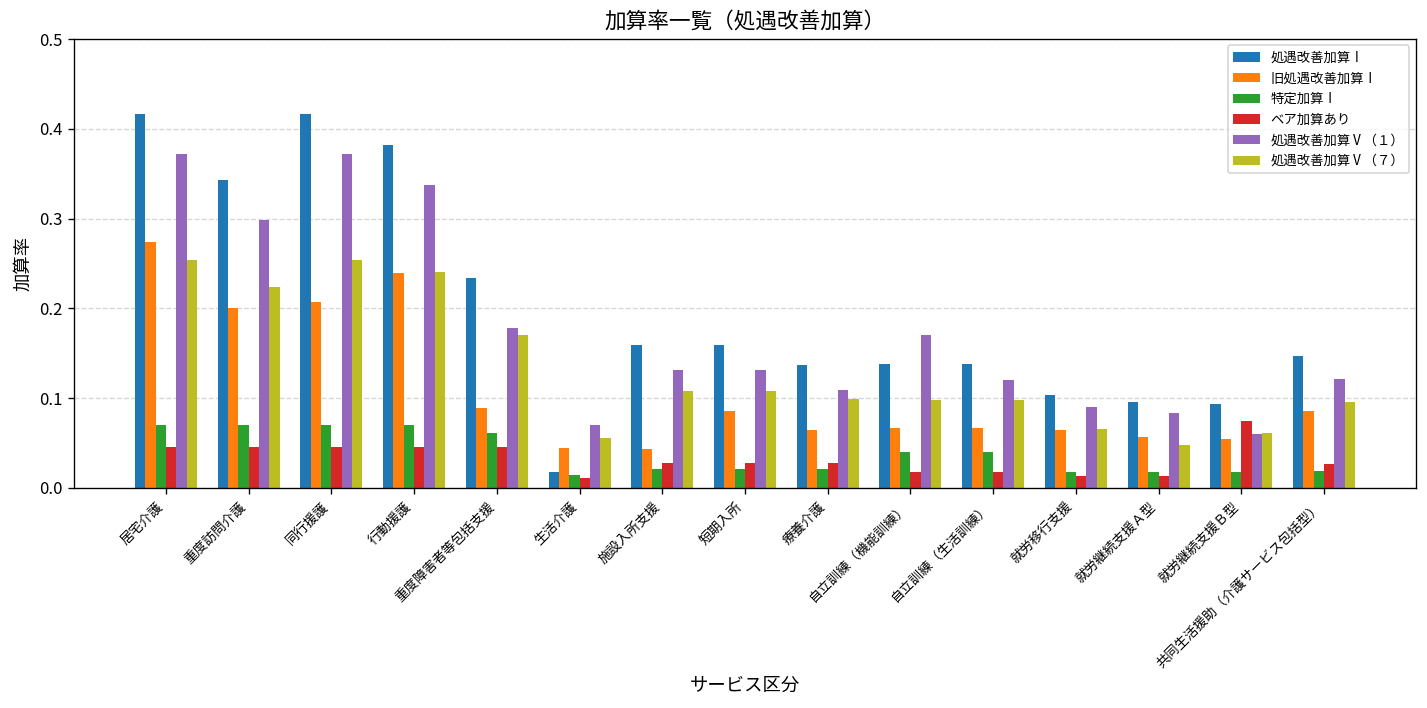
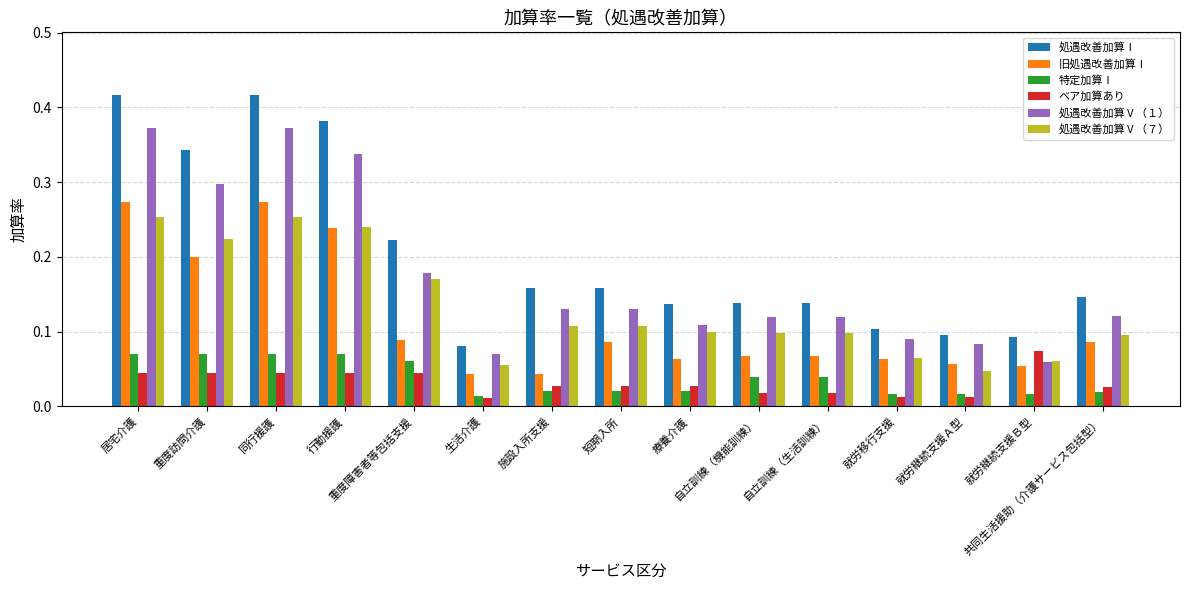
  {
    "処遇改善加算Ⅰ": {
      "居宅介護": 0.42,
      "重度訪問介護": 0.34,
      "同行援護": 0.42,
      "行動援護": 0.38,
-     "重度障害者等包括支援": 0.23,
-     "生活介護": 0.02,
+     "重度障害者等包括支援": 0.22,
+     "生活介護": 0.08,
      "施設入所支援": 0.16,
      "短期入所": 0.16,
      "療養介護": 0.14,
      "自立訓練（機能訓練）": 0.14,
      "自立訓練（生活訓練）": 0.14,
      "就労移行支援": 0.10,
      "就労継続支援Ａ型": 0.10,
      "就労継続支援Ｂ型": 0.09,
      "共同生活援助（介護サービス包括型）": 0.15
    },
    "旧処遇改善加算Ⅰ": {
      "居宅介護": 0.27,
      "重度訪問介護": 0.20,
-     "同行援護": 0.21,
+     "同行援護": 0.27,
      "行動援護": 0.24,
      "重度障害者等包括支援": 0.09,
      "生活介護": 0.04,
      "施設入所支援": 0.04,
      "短期入所": 0.09,
      "療養介護": 0.06,
      "自立訓練（機能訓練）": 0.07,
      "自立訓練（生活訓練）": 0.07,
      "就労移行支援": 0.06,
      "就労継続支援Ａ型": 0.06,
      "就労継続支援Ｂ型": 0.05,
      "共同生活援助（介護サービス包括型）": 0.09
    },
    "特定加算Ⅰ": {
      "居宅介護": 0.07,
      "重度訪問介護": 0.07,
      "同行援護": 0.07,
      "行動援護": 0.07,
      "重度障害者等包括支援": 0.06,
      "生活介護": 0.01,
      "施設入所支援": 0.02,
      "短期入所": 0.02,
      "療養介護": 0.02,
      "自立訓練（機能訓練）": 0.04,
      "自立訓練（生活訓練）": 0.04,
      "就労移行支援": 0.02,
      "就労継続支援Ａ型": 0.02,
      "就労継続支援Ｂ型": 0.02,
      "共同生活援助（介護サービス包括型）": 0.02
    },
    "ベア加算あり": {
      "居宅介護": 0.05,
      "重度訪問介護": 0.05,
      "同行援護": 0.05,
      "行動援護": 0.05,
      "重度障害者等包括支援": 0.05,
      "生活介護": 0.01,
      "施設入所支援": 0.03,
      "短期入所": 0.03,
      "療養介護": 0.03,
      "自立訓練（機能訓練）": 0.02,
      "自立訓練（生活訓練）": 0.02,
      "就労移行支援": 0.01,
      "就労継続支援Ａ型": 0.01,
      "就労継続支援Ｂ型": 0.07,
      "共同生活援助（介護サービス包括型）": 0.03
    },
    "処遇改善加算Ⅴ（１）": {
      "居宅介護": 0.37,
      "重度訪問介護": 0.30,
      "同行援護": 0.37,
      "行動援護": 0.34,
      "重度障害者等包括支援": 0.18,
      "生活介護": 0.07,
      "施設入所支援": 0.13,
      "短期入所": 0.13,
      "療養介護": 0.11,
-     "自立訓練（機能訓練）": 0.17,
+     "自立訓練（機能訓練）": 0.12,
      "自立訓練（生活訓練）": 0.12,
      "就労移行支援": 0.09,
      "就労継続支援Ａ型": 0.08,
      "就労継続支援Ｂ型": 0.06,
      "共同生活援助（介護サービス包括型）": 0.12
    },
    "処遇改善加算Ⅴ（７）": {
      "居宅介護": 0.25,
      "重度訪問介護": 0.22,
      "同行援護": 0.25,
      "行動援護": 0.24,
      "重度障害者等包括支援": 0.17,
      "生活介護": 0.06,
      "施設入所支援": 0.11,
      "短期入所": 0.11,
      "療養介護": 0.10,
      "自立訓練（機能訓練）": 0.10,
      "自立訓練（生活訓練）": 0.10,
      "就労移行支援": 0.07,
      "就労継続支援Ａ型": 0.05,
      "就労継続支援Ｂ型": 0.06,
      "共同生活援助（介護サービス包括型）": 0.10
    }
  }
